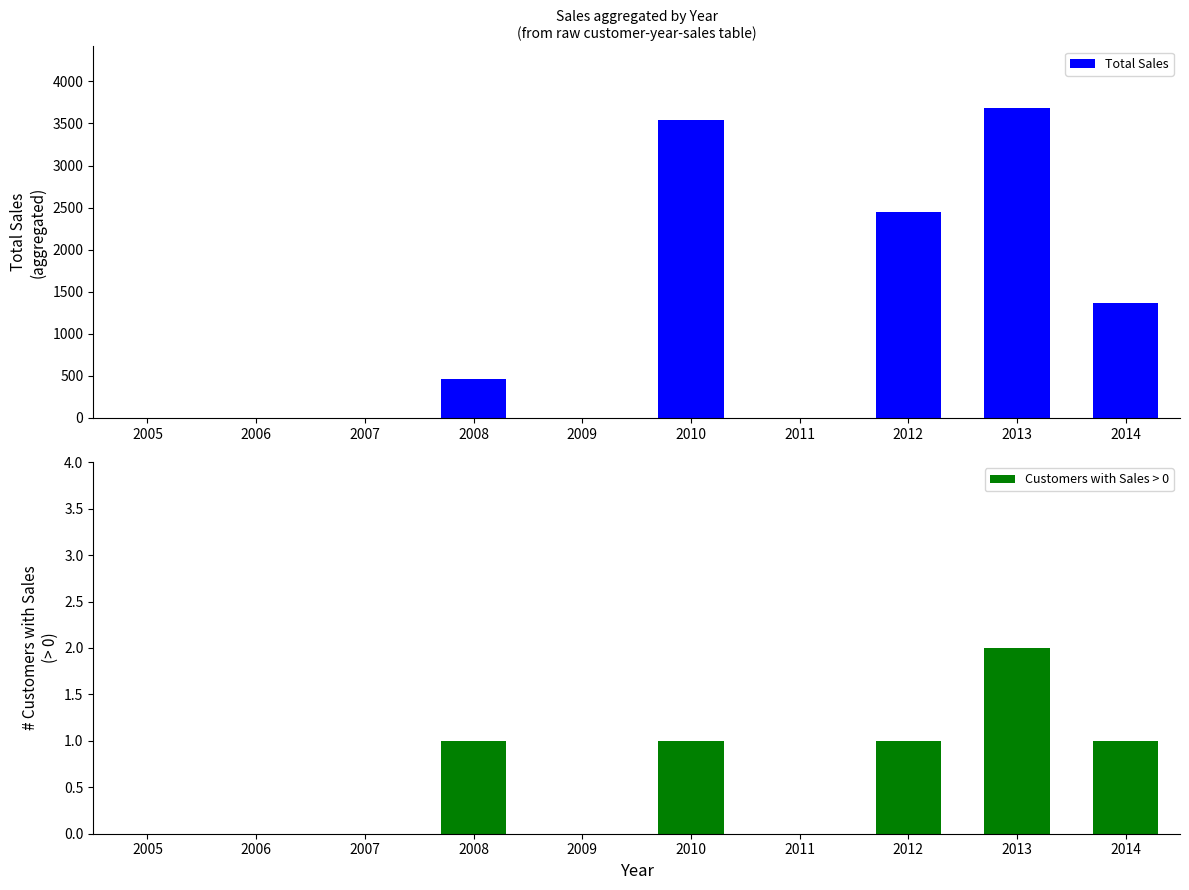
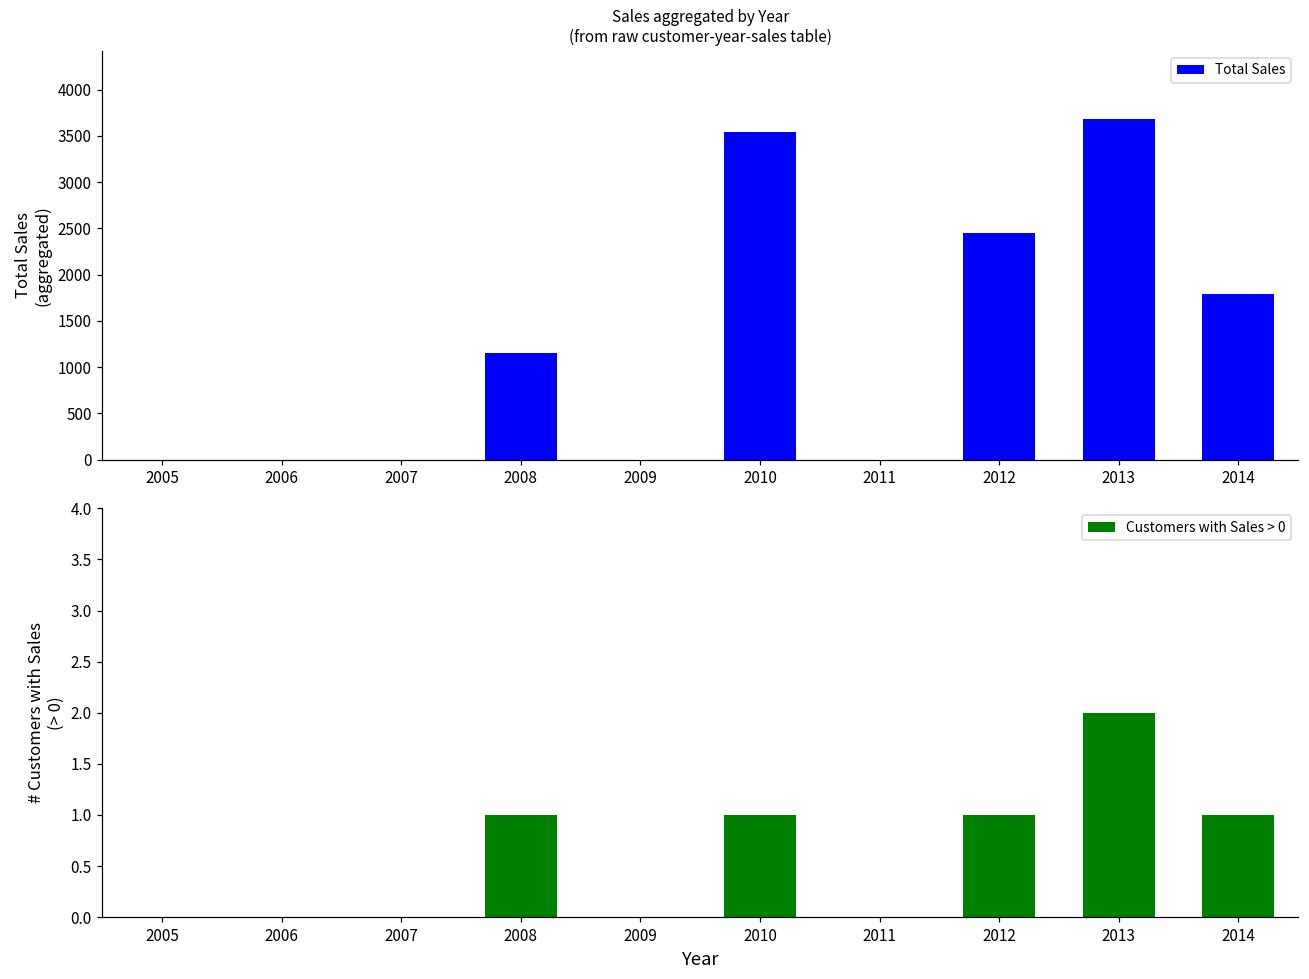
  {
    "Sales aggregated by Year (from raw customer-year-sales table)": {
      "2005": 0,
      "2006": 0,
      "2007": 0,
-     "2008": 500,
+     "2008": 1200,
      "2009": 0,
      "2010": 3500,
      "2011": 0,
      "2012": 2400,
      "2013": 3700,
-     "2014": 1400
+     "2014": 1800
    }
  }
